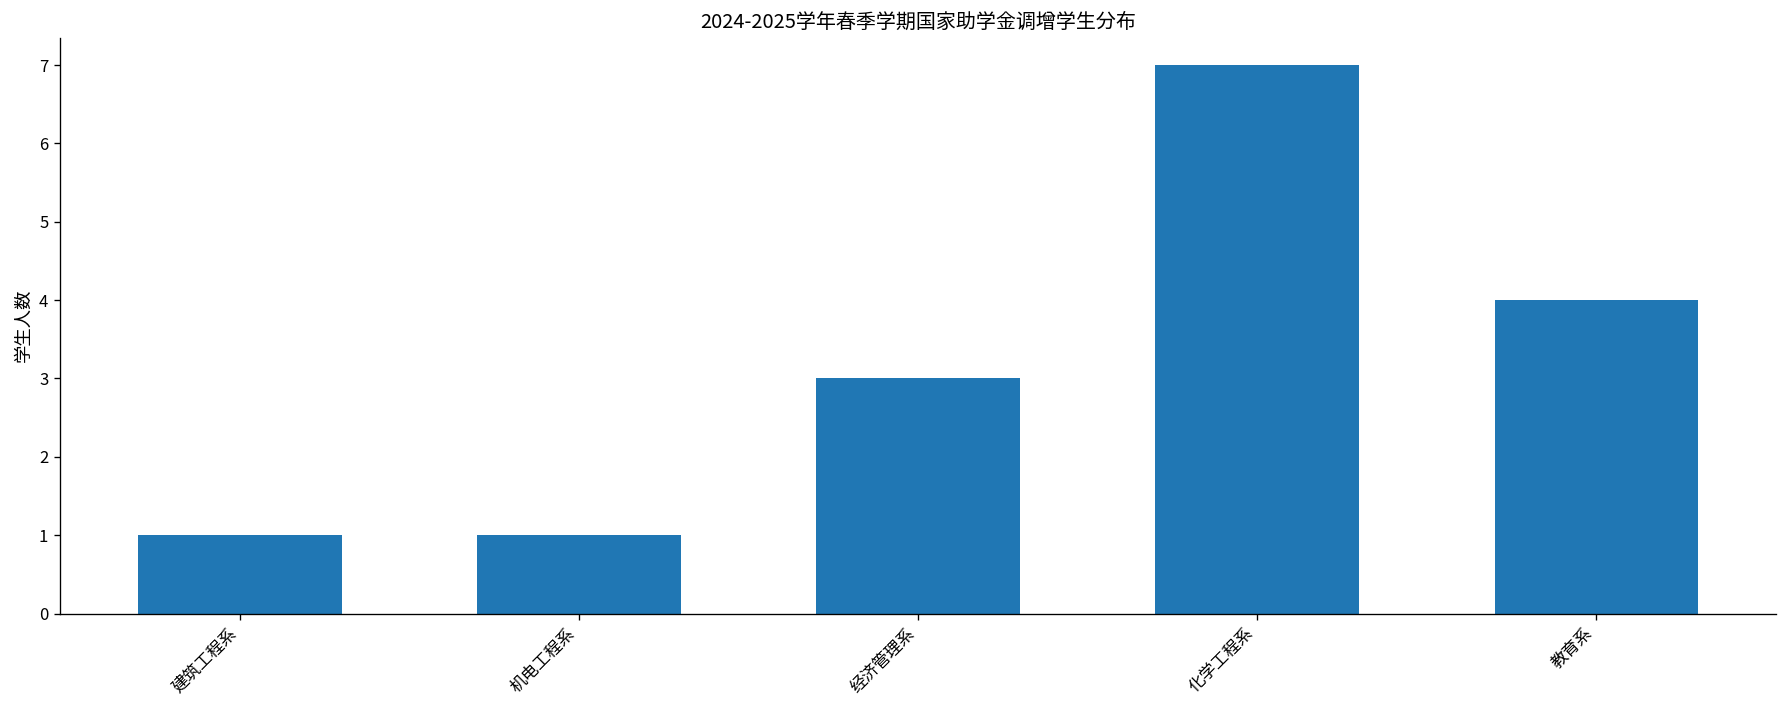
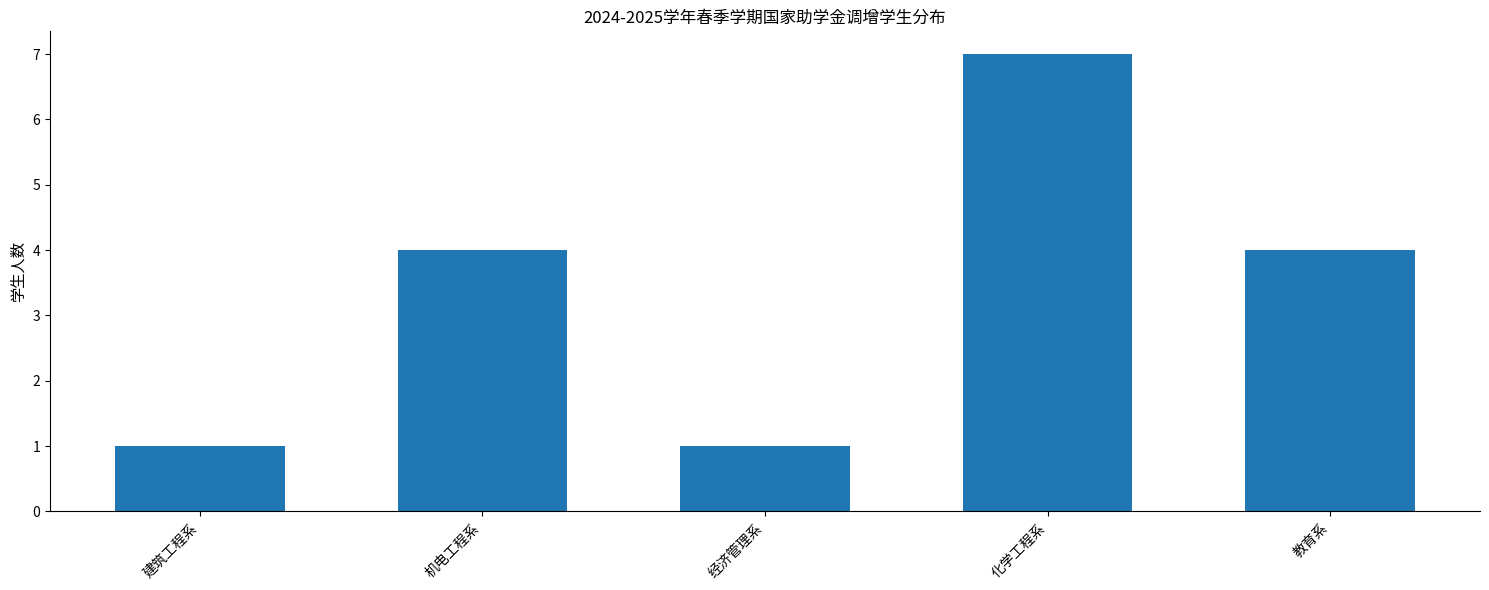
  {
    "建筑工程系": 1,
-   "机电工程系": 1,
-   "经济管理系": 3,
+   "机电工程系": 4,
+   "经济管理系": 1,
    "化学工程系": 7,
    "教育系": 4
  }
